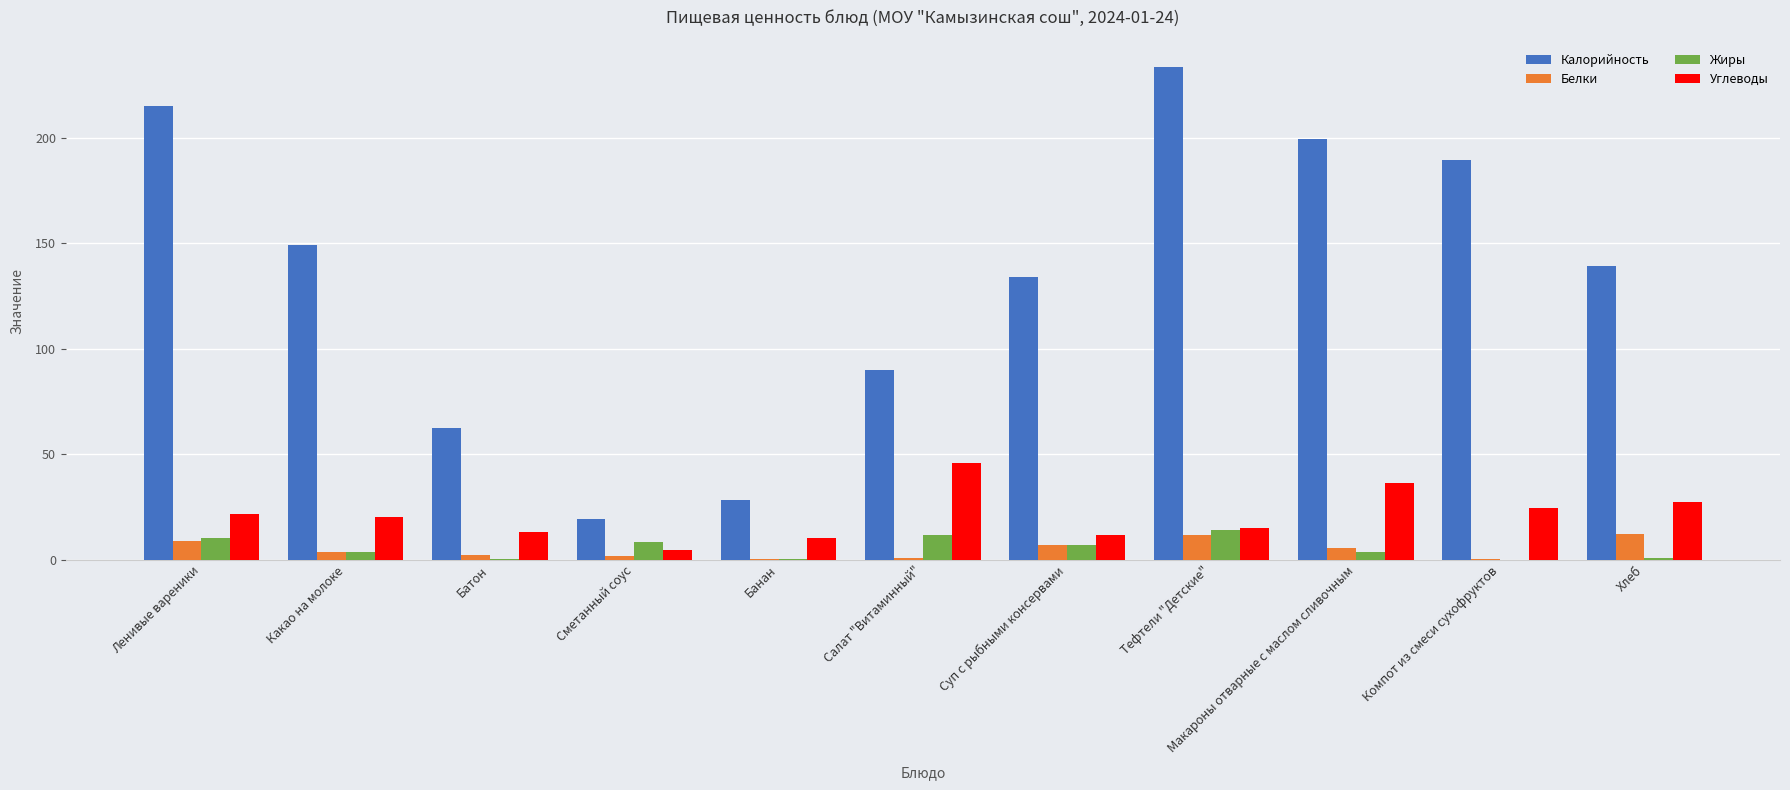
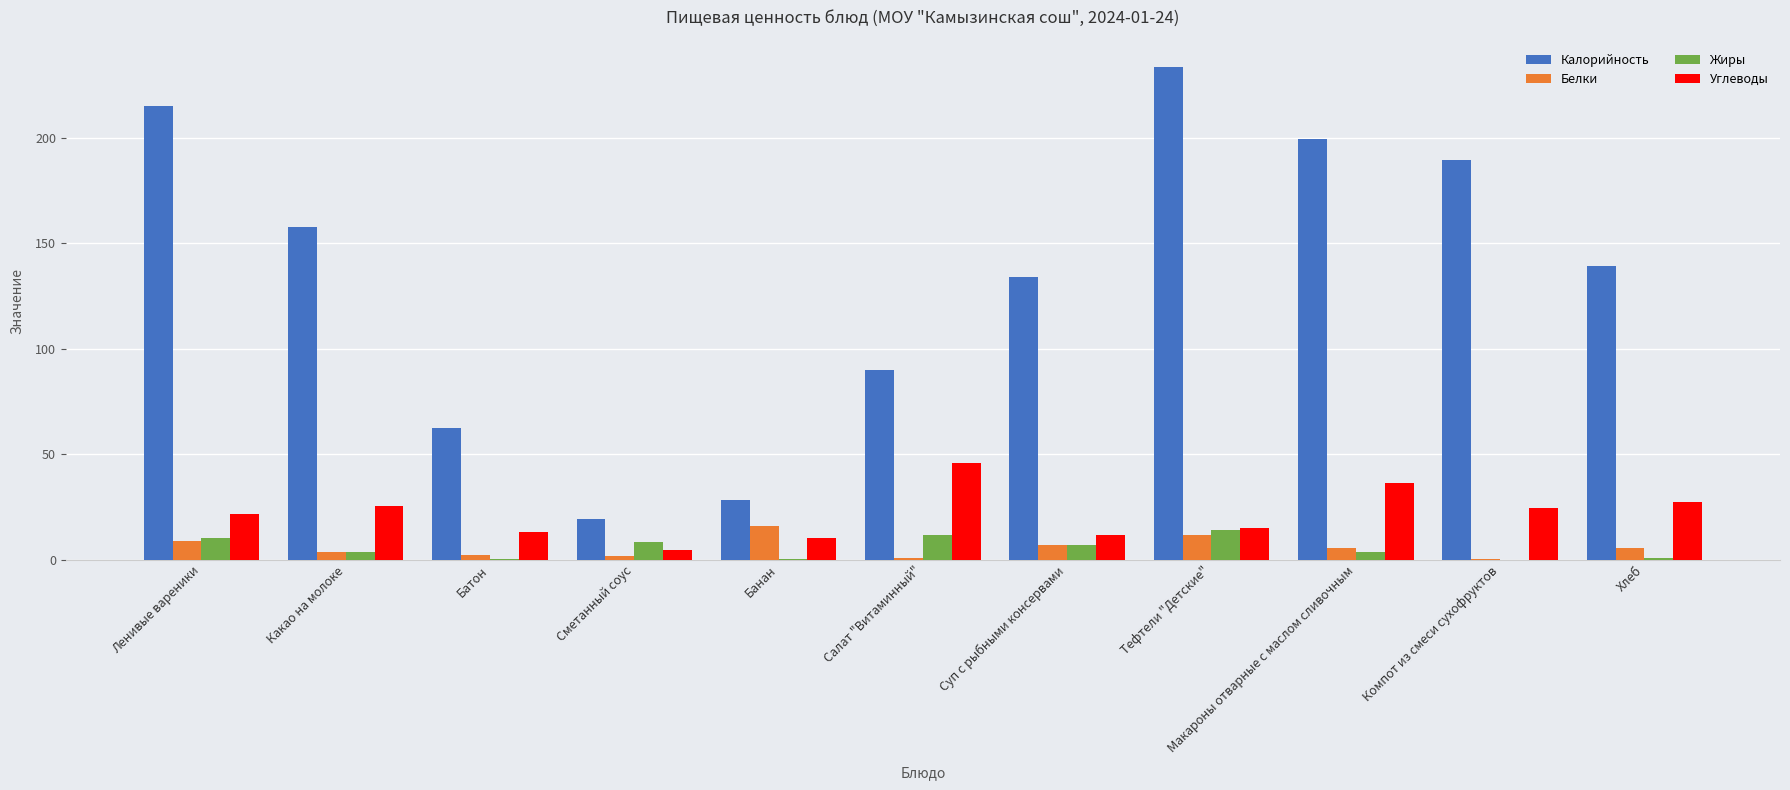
  {
    "Калорийность": {
      "Ленивые вареники": 215,
-     "Какао на молоке": 149,
+     "Какао на молоке": 158,
      "Батон": 63,
      "Сметанный соус": 19,
      "Банан": 28,
      "Салат \"Витаминный\"": 90,
      "Суп с рыбными консервами": 134,
      "Тефтели \"Детские\"": 233,
      "Макароны отварные с маслом сливочным": 199,
      "Компот из смеси сухофруктов": 189,
      "Хлеб": 139
    },
    "Белки": {
      "Ленивые вареники": 9,
      "Какао на молоке": 4,
      "Батон": 2,
      "Сметанный соус": 2,
-     "Банан": 0,
+     "Банан": 16,
      "Суп с рыбными консервами": 7,
      "Тефтели \"Детские\"": 12,
      "Макароны отварные с маслом сливочным": 6,
-     "Хлеб": 12
+     "Хлеб": 6
    },
    "Жиры": {
      "Ленивые вареники": 10,
      "Какао на молоке": 4,
      "Сметанный соус": 8,
      "Салат \"Витаминный\"": 12,
      "Суп с рыбными консервами": 7,
      "Тефтели \"Детские\"": 14,
      "Макароны отварные с маслом сливочным": 3,
      "Компот из смеси сухофруктов": 0
    },
    "Углеводы": {
      "Ленивые вареники": 22,
-     "Какао на молоке": 20,
+     "Какао на молоке": 26,
      "Батон": 13,
      "Сметанный соус": 5,
      "Банан": 10,
      "Салат \"Витаминный\"": 46,
      "Суп с рыбными консервами": 11,
      "Тефтели \"Детские\"": 15,
      "Макароны отварные с маслом сливочным": 36,
      "Компот из смеси сухофруктов": 24,
      "Хлеб": 27
    }
  }
